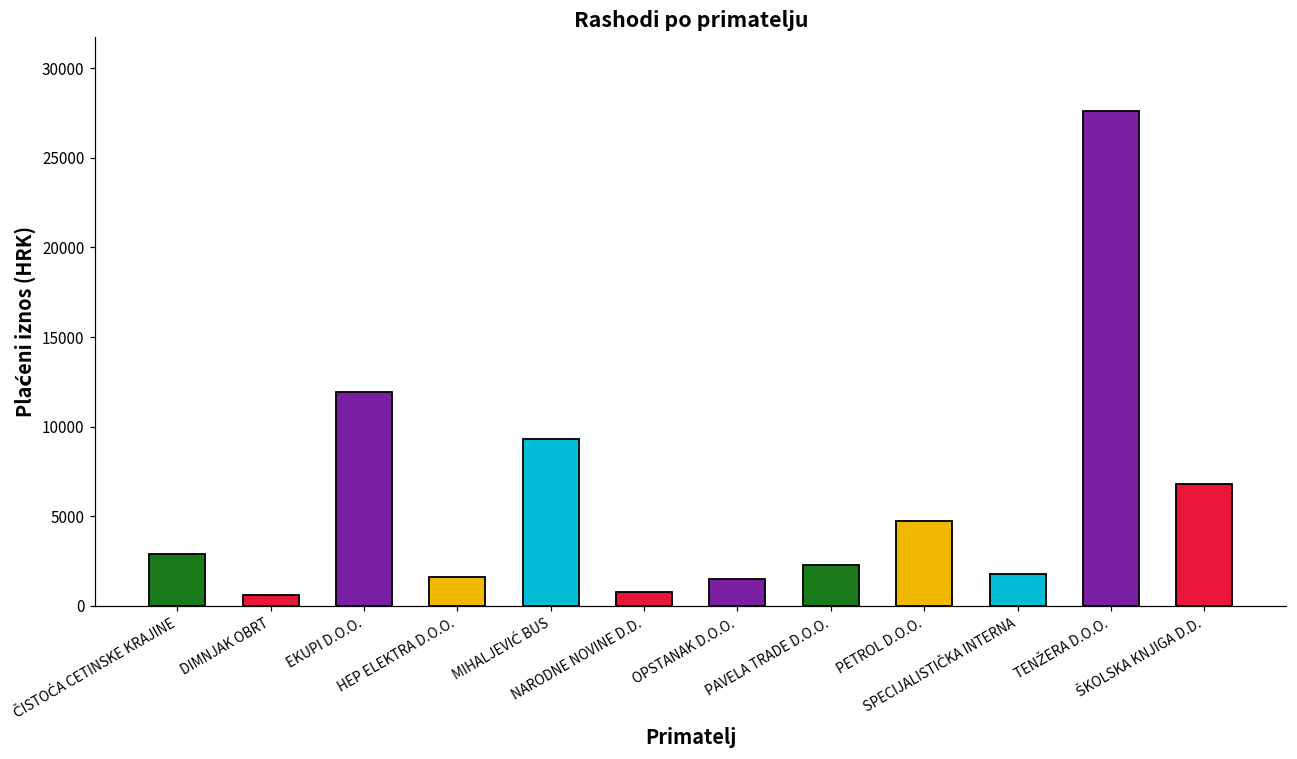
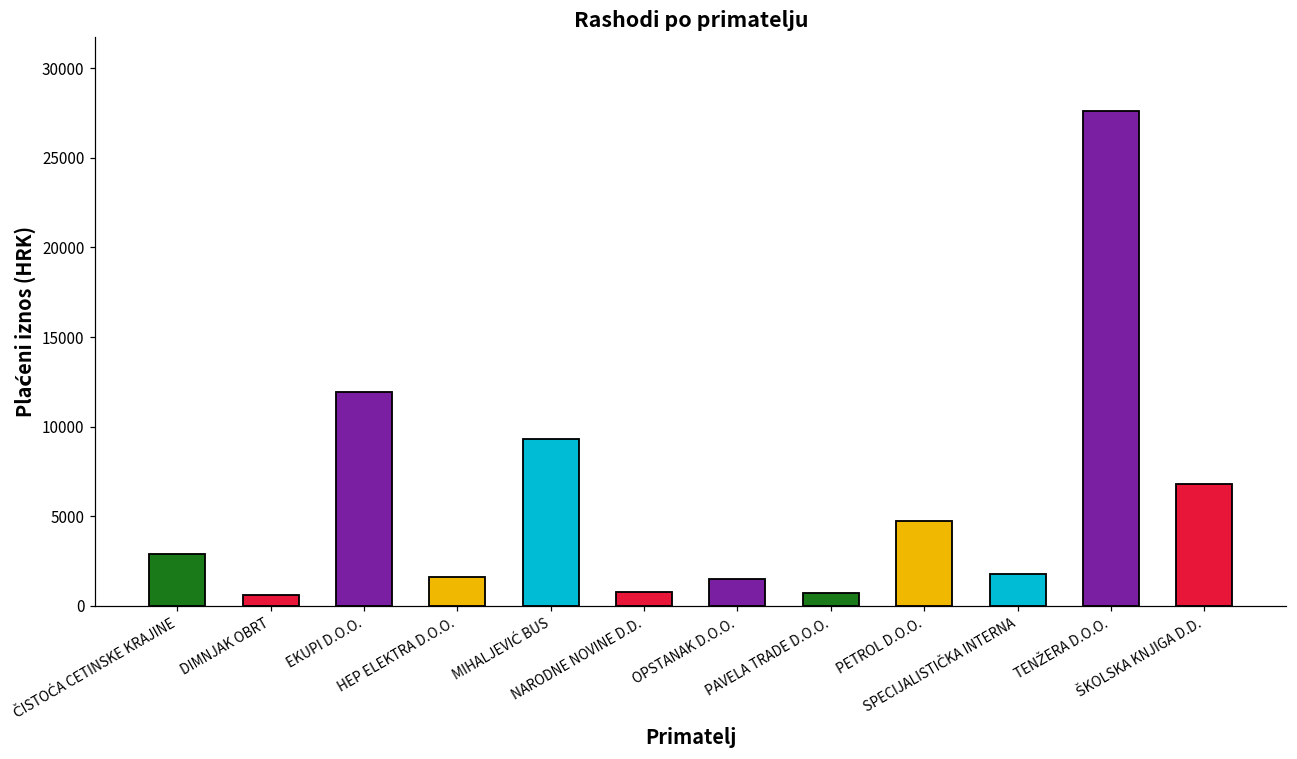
  {
    "ČISTOĆA CETINSKE KRAJINE": 2900,
    "DIMNJAK OBRT": 600,
    "EKUPI D.O.O.": 12000,
    "HEP ELEKTRA D.O.O.": 1600,
    "MIHALJEVIĆ BUS": 9300,
    "NARODNE NOVINE D.D.": 800,
    "OPSTANAK D.O.O.": 1500,
-   "PAVELA TRADE D.O.O.": 2300,
+   "PAVELA TRADE D.O.O.": 700,
    "PETROL D.O.O.": 4800,
    "SPECIJALISTIČKA INTERNA": 1800,
    "TENŽERA D.O.O.": 27600,
    "ŠKOLSKA KNJIGA D.D.": 6800
  }
